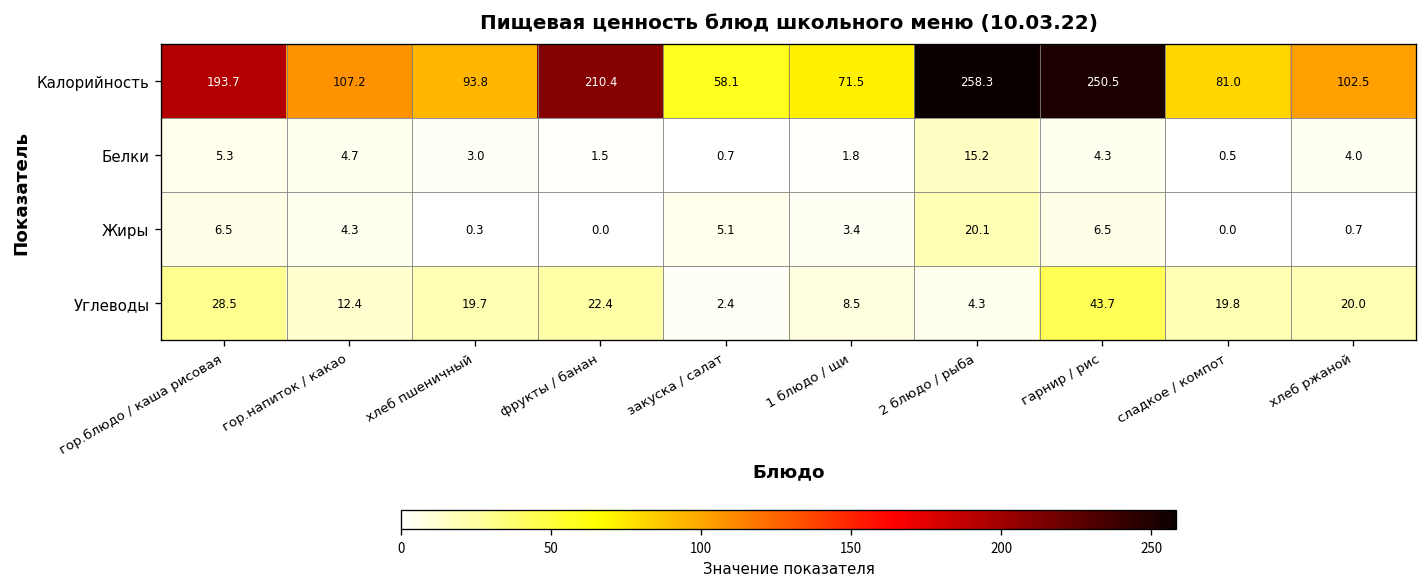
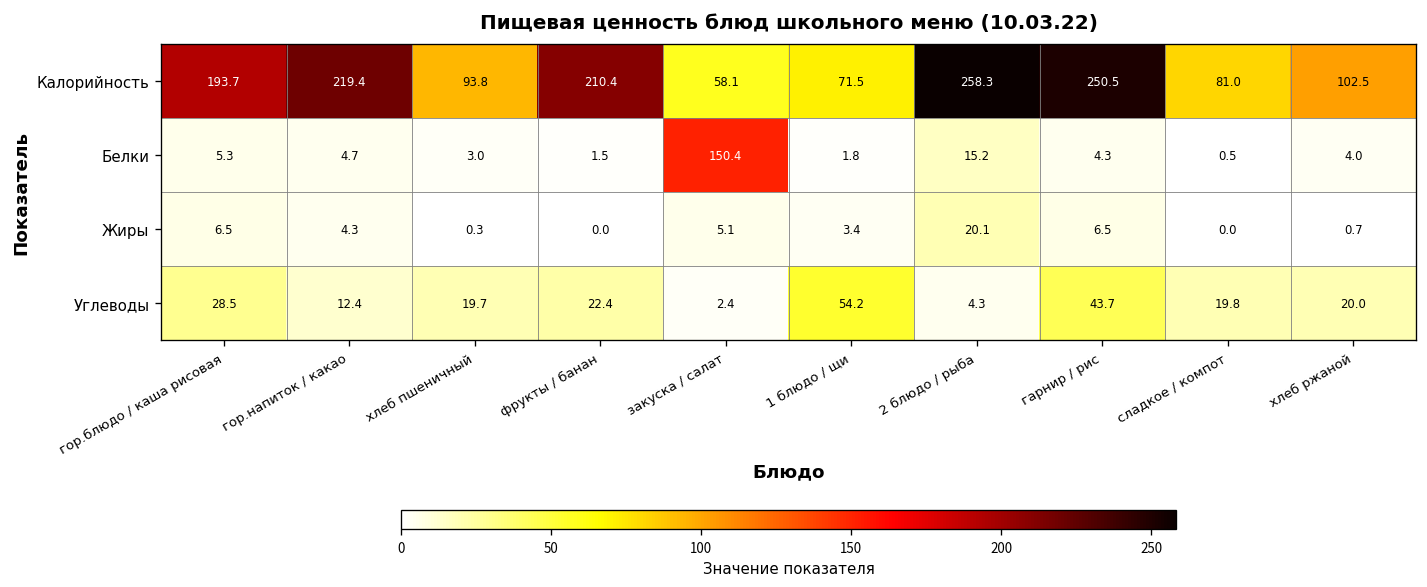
  {
    "Калорийность": {
      "гор.блюдо / каша рисовая": 193.7,
-     "гор.напиток / какао": 107.2,
+     "гор.напиток / какао": 219.4,
      "хлеб пшеничный": 93.8,
      "фрукты / банан": 210.4,
      "закуска / салат": 58.1,
      "1 блюдо / щи": 71.5,
      "2 блюдо / рыба": 258.3,
      "гарнир / рис": 250.5,
      "сладкое / компот": 81.0,
      "хлеб ржаной": 102.5
    },
    "Белки": {
      "гор.блюдо / каша рисовая": 5.3,
      "гор.напиток / какао": 4.7,
      "хлеб пшеничный": 3.0,
      "фрукты / банан": 1.5,
-     "закуска / салат": 0.7,
+     "закуска / салат": 150.4,
      "1 блюдо / щи": 1.8,
      "2 блюдо / рыба": 15.2,
      "гарнир / рис": 4.3,
      "сладкое / компот": 0.5,
      "хлеб ржаной": 4.0
    },
    "Жиры": {
      "гор.блюдо / каша рисовая": 6.5,
      "гор.напиток / какао": 4.3,
      "хлеб пшеничный": 0.3,
      "фрукты / банан": 0.0,
      "закуска / салат": 5.1,
      "1 блюдо / щи": 3.4,
      "2 блюдо / рыба": 20.1,
      "гарнир / рис": 6.5,
      "сладкое / компот": 0.0,
      "хлеб ржаной": 0.7
    },
    "Углеводы": {
      "гор.блюдо / каша рисовая": 28.5,
      "гор.напиток / какао": 12.4,
      "хлеб пшеничный": 19.7,
      "фрукты / банан": 22.4,
      "закуска / салат": 2.4,
-     "1 блюдо / щи": 8.5,
+     "1 блюдо / щи": 54.2,
      "2 блюдо / рыба": 4.3,
      "гарнир / рис": 43.7,
      "сладкое / компот": 19.8,
      "хлеб ржаной": 20.0
    }
  }
